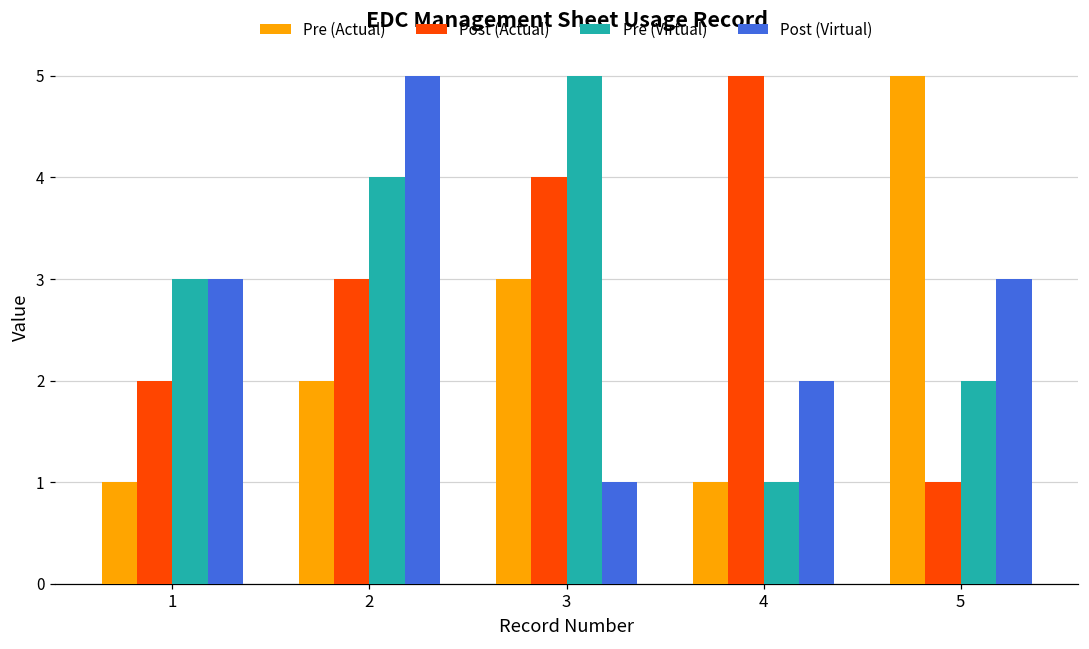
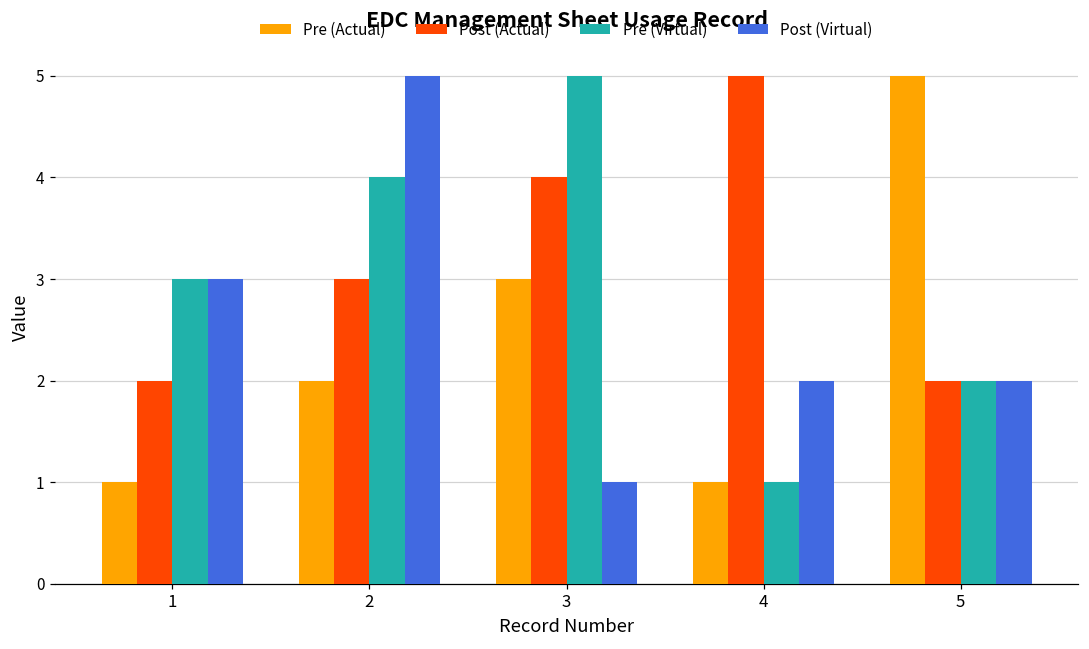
  {
    "Pre (Actual)": {
      "1": 1,
      "2": 2,
      "3": 3,
      "4": 1,
      "5": 5
    },
    "Post (Actual)": {
      "1": 2,
      "2": 3,
      "3": 4,
      "4": 5,
-     "5": 1
+     "5": 2
    },
    "Pre (Virtual)": {
      "1": 3,
      "2": 4,
      "3": 5,
      "4": 1,
      "5": 2
    },
    "Post (Virtual)": {
      "1": 3,
      "2": 5,
      "3": 1,
      "4": 2,
-     "5": 3
+     "5": 2
    }
  }
